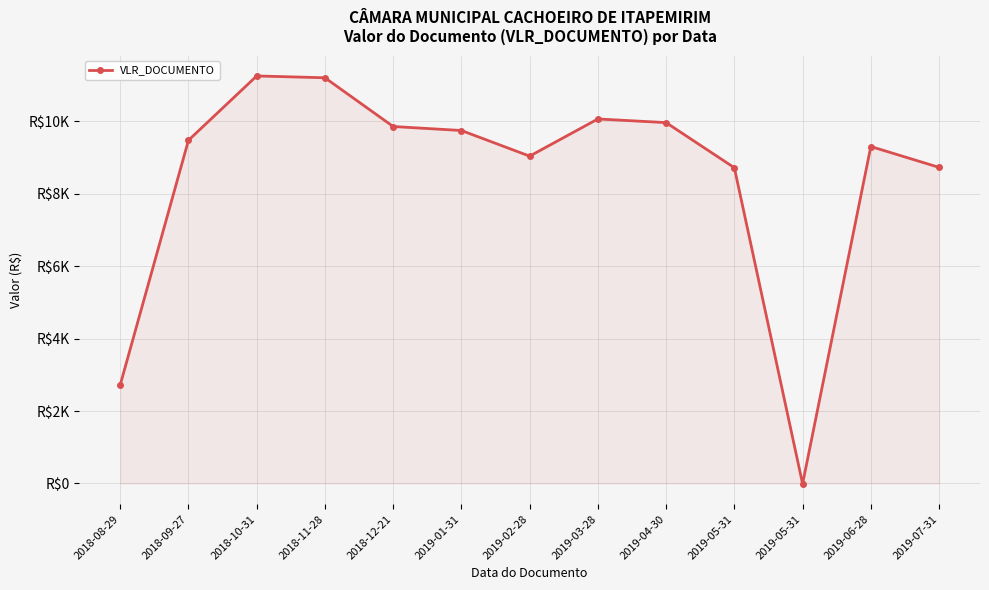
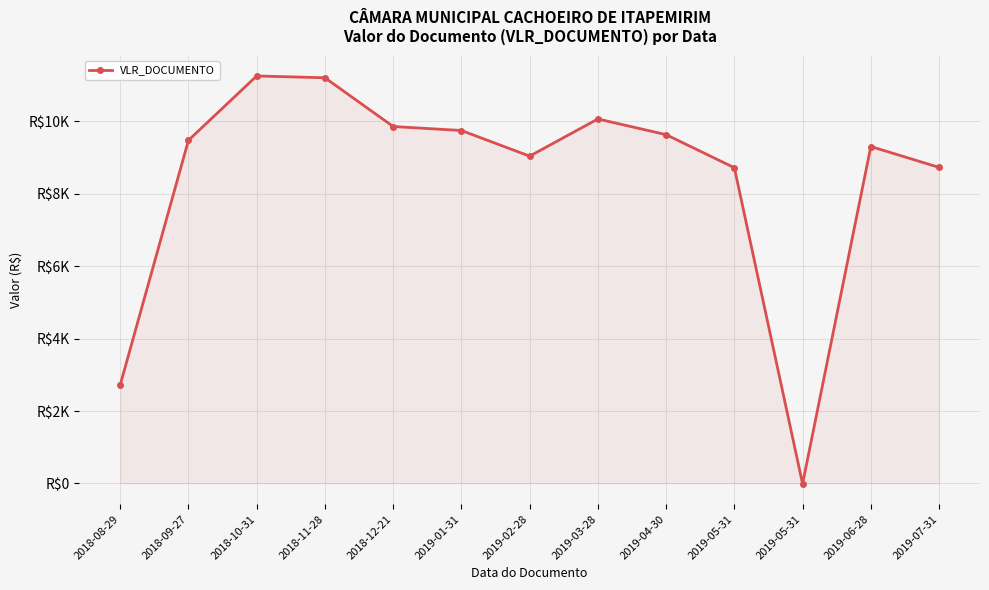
  {
    "2018-08-29": "R$2700",
    "2018-09-27": "R$9500",
    "2018-10-31": "R$11200",
    "2018-11-28": "R$11200",
    "2018-12-21": "R$9900",
    "2019-01-31": "R$9700",
    "2019-02-28": "R$9000",
    "2019-03-28": "R$10100",
-   "2019-04-30": "R$10000",
+   "2019-04-30": "R$9600",
    "2019-06-28": "R$9300",
    "2019-07-31": "R$8700"
  }
